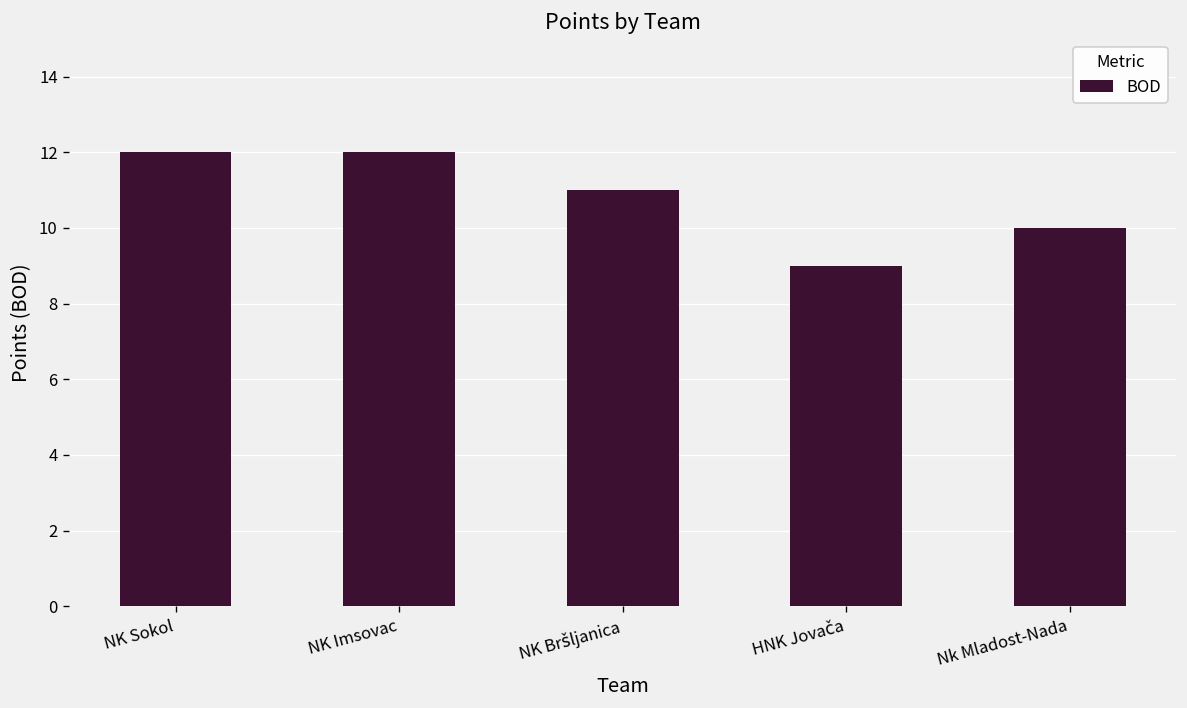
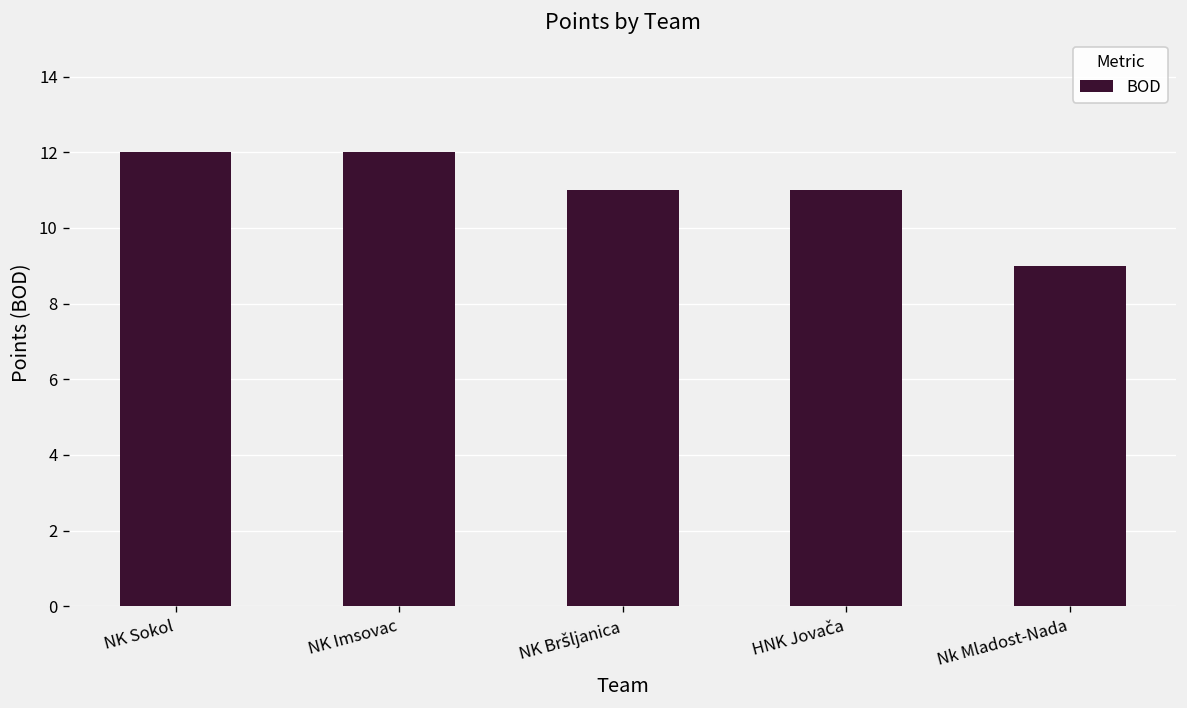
  {
    "NK Sokol": 12,
    "NK Imsovac": 12,
    "NK Bršljanica": 11,
-   "HNK Jovača": 9,
-   "Nk Mladost-Nada": 10
+   "HNK Jovača": 11,
+   "Nk Mladost-Nada": 9
  }
